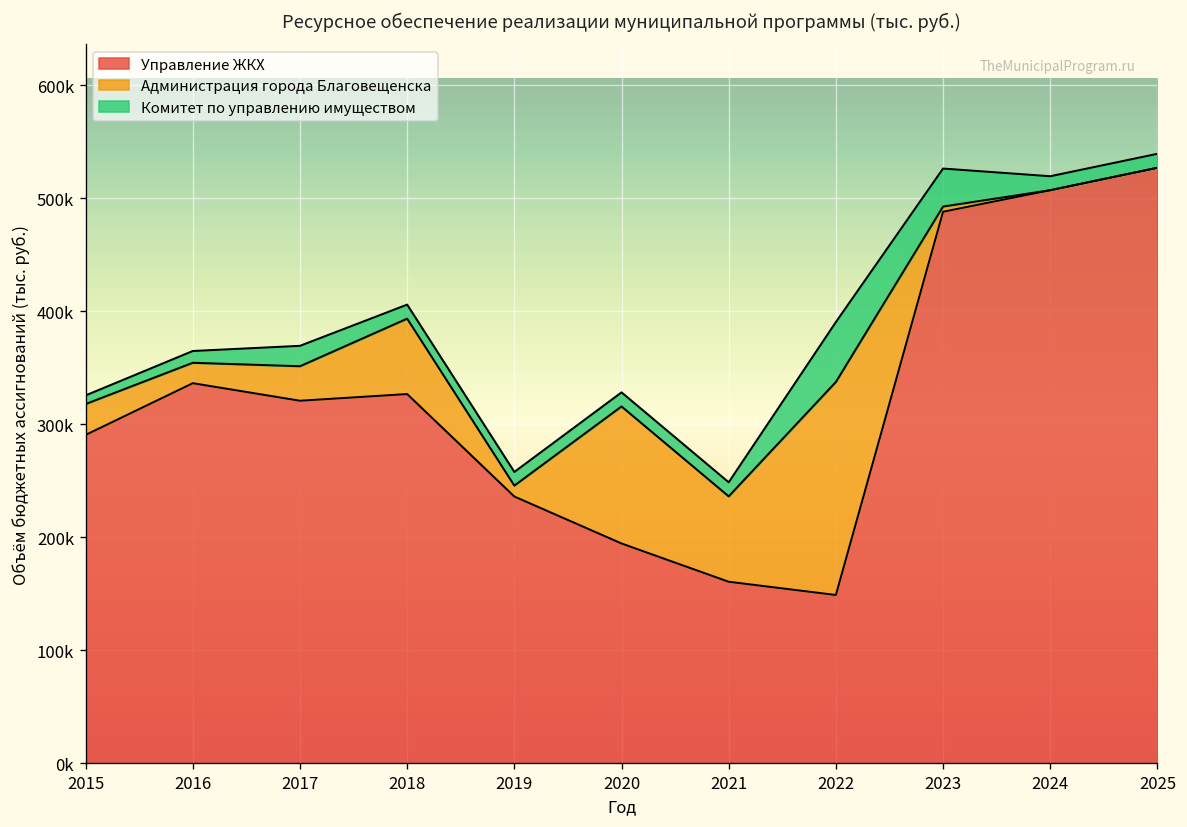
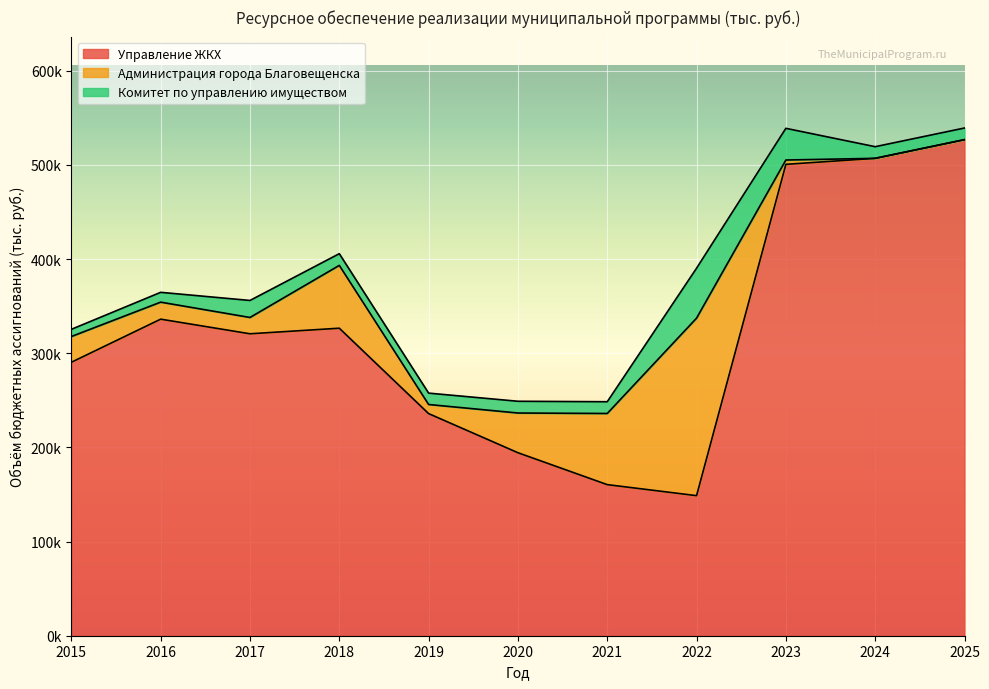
  {
    "Управление ЖКХ": {
      "2015": 290000,
      "2016": 340000,
      "2017": 320000,
      "2018": 330000,
      "2019": 240000,
      "2020": 190000,
      "2021": 160000,
      "2022": 150000,
-     "2023": 490000
+     "2023": 500000
    },
    "Администрация города Благовещенска": {
      "2015": 30000,
      "2016": 20000,
-     "2017": 30000,
+     "2017": 20000,
      "2018": 70000,
      "2019": 10000,
-     "2020": 120000,
+     "2020": 40000,
      "2021": 80000,
      "2022": 190000,
      "2023": 0
    },
    "Комитет по управлению имуществом": {
      "2015": 10000,
      "2016": 10000,
      "2017": 20000,
      "2018": 10000,
      "2019": 10000,
      "2020": 10000,
      "2021": 10000,
      "2022": 50000,
      "2023": 30000,
      "2024": 10000,
      "2025": 10000
    }
  }
